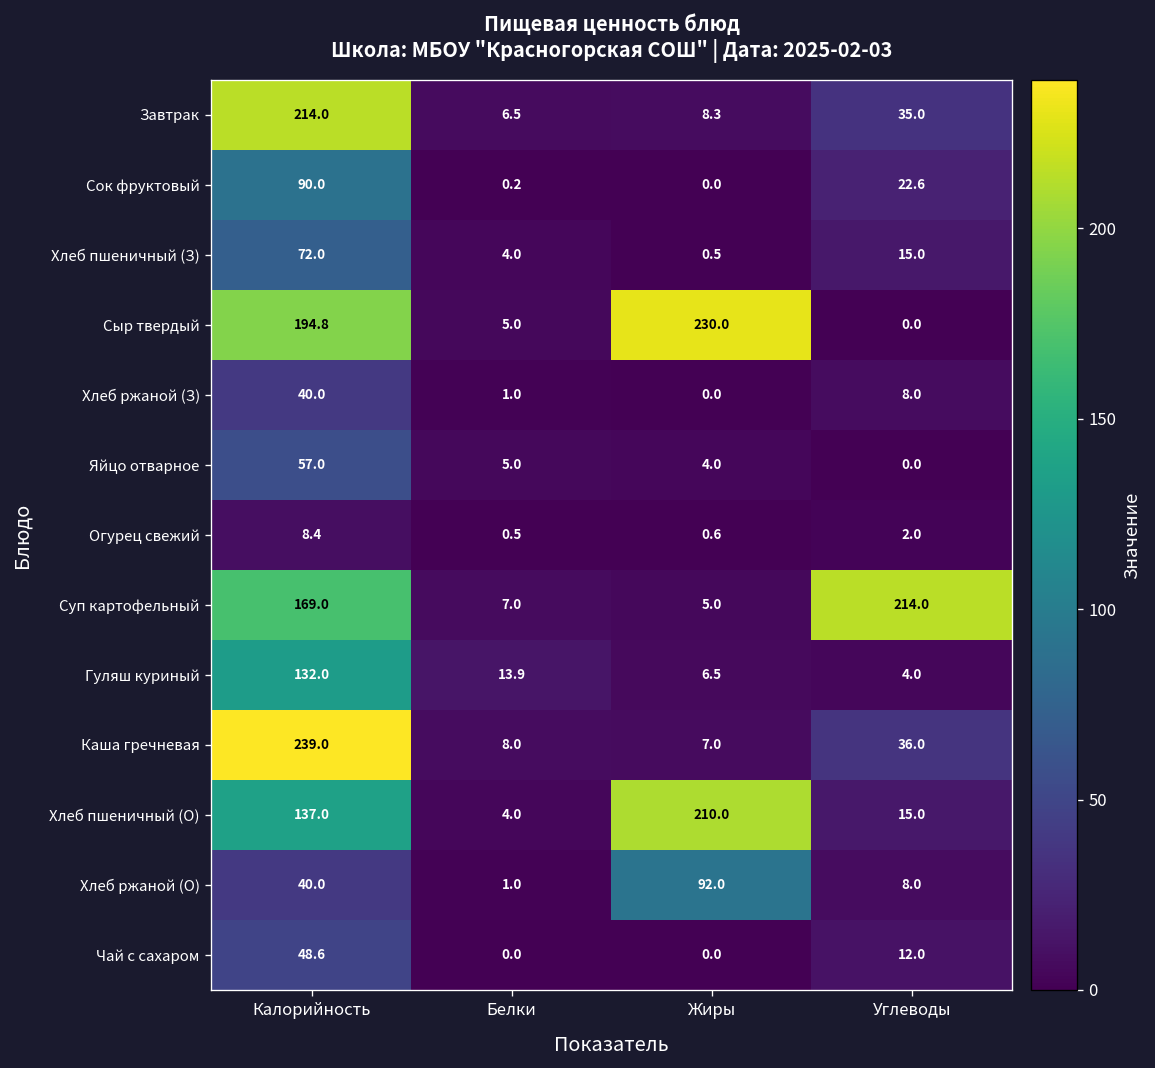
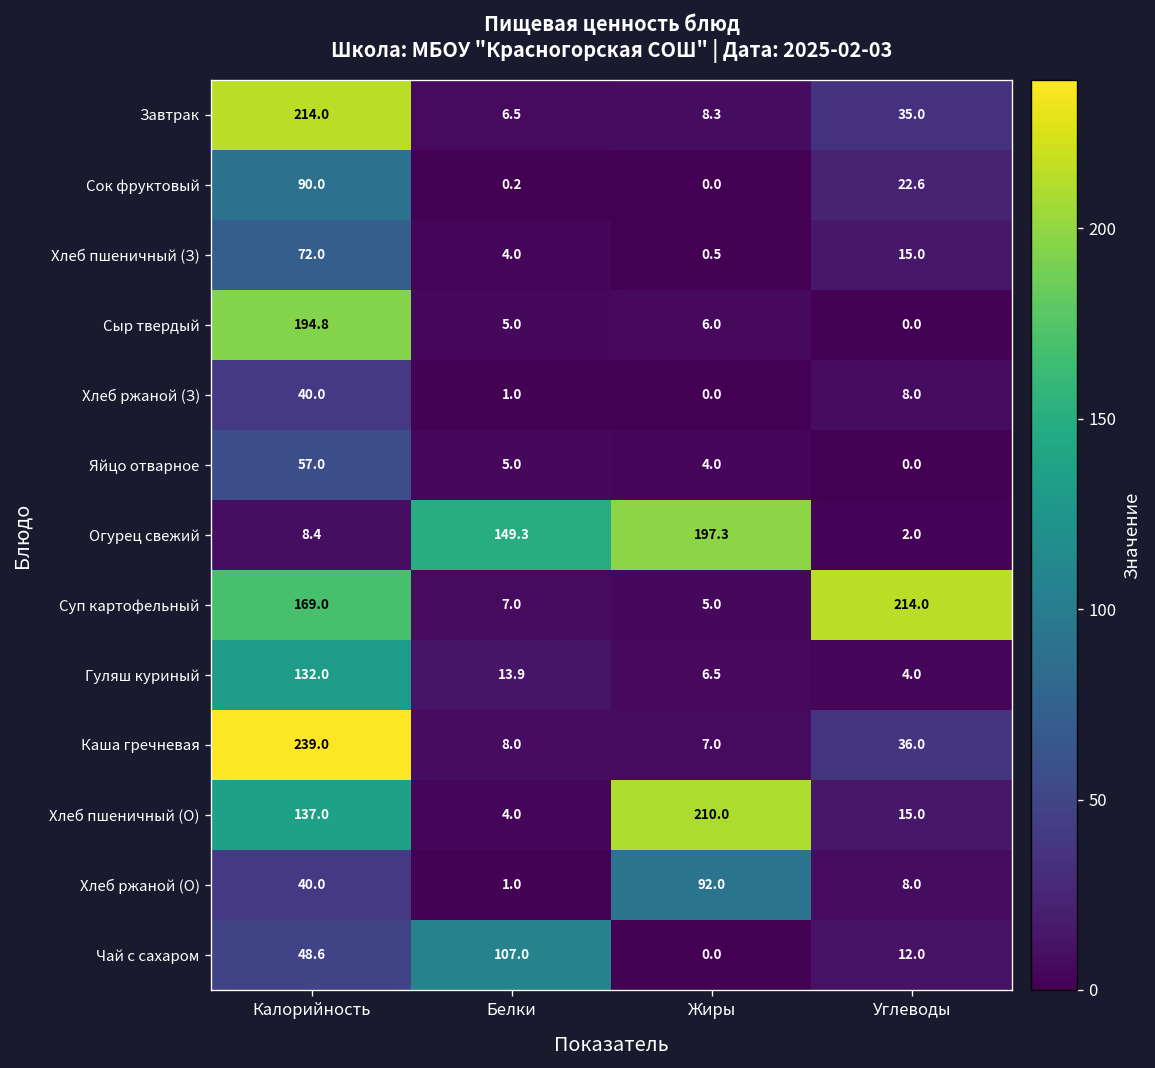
  {
    "Завтрак": {
      "Калорийность": 214.0,
      "Белки": 6.5,
      "Жиры": 8.3,
      "Углеводы": 35.0
    },
    "Сок фруктовый": {
      "Калорийность": 90.0,
      "Белки": 0.2,
      "Жиры": 0.0,
      "Углеводы": 22.6
    },
    "Хлеб пшеничный (З)": {
      "Калорийность": 72.0,
      "Белки": 4.0,
      "Жиры": 0.5,
      "Углеводы": 15.0
    },
    "Сыр твердый": {
      "Калорийность": 194.8,
      "Белки": 5.0,
-     "Жиры": 230.0,
+     "Жиры": 6.0,
      "Углеводы": 0.0
    },
    "Хлеб ржаной (З)": {
      "Калорийность": 40.0,
      "Белки": 1.0,
      "Жиры": 0.0,
      "Углеводы": 8.0
    },
    "Яйцо отварное": {
      "Калорийность": 57.0,
      "Белки": 5.0,
      "Жиры": 4.0,
      "Углеводы": 0.0
    },
    "Огурец свежий": {
      "Калорийность": 8.4,
-     "Белки": 0.5,
-     "Жиры": 0.6,
+     "Белки": 149.3,
+     "Жиры": 197.3,
      "Углеводы": 2.0
    },
    "Суп картофельный": {
      "Калорийность": 169.0,
      "Белки": 7.0,
      "Жиры": 5.0,
      "Углеводы": 214.0
    },
    "Гуляш куриный": {
      "Калорийность": 132.0,
      "Белки": 13.9,
      "Жиры": 6.5,
      "Углеводы": 4.0
    },
    "Каша гречневая": {
      "Калорийность": 239.0,
      "Белки": 8.0,
      "Жиры": 7.0,
      "Углеводы": 36.0
    },
    "Хлеб пшеничный (О)": {
      "Калорийность": 137.0,
      "Белки": 4.0,
      "Жиры": 210.0,
      "Углеводы": 15.0
    },
    "Хлеб ржаной (О)": {
      "Калорийность": 40.0,
      "Белки": 1.0,
      "Жиры": 92.0,
      "Углеводы": 8.0
    },
    "Чай с сахаром": {
      "Калорийность": 48.6,
-     "Белки": 0.0,
+     "Белки": 107.0,
      "Жиры": 0.0,
      "Углеводы": 12.0
    }
  }
